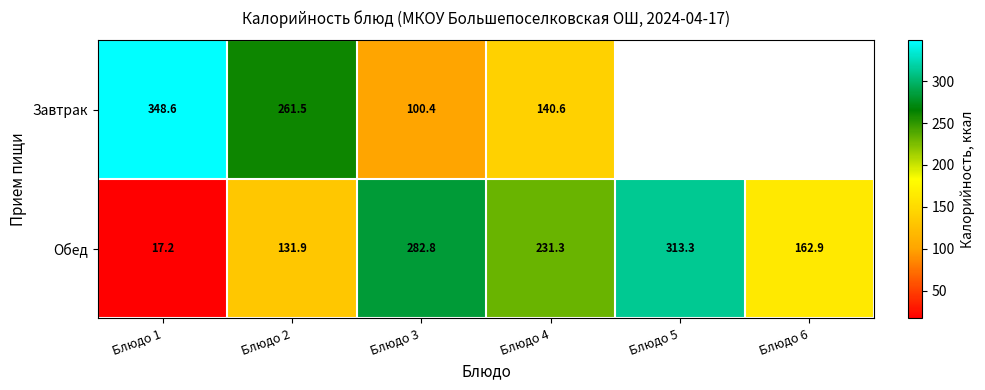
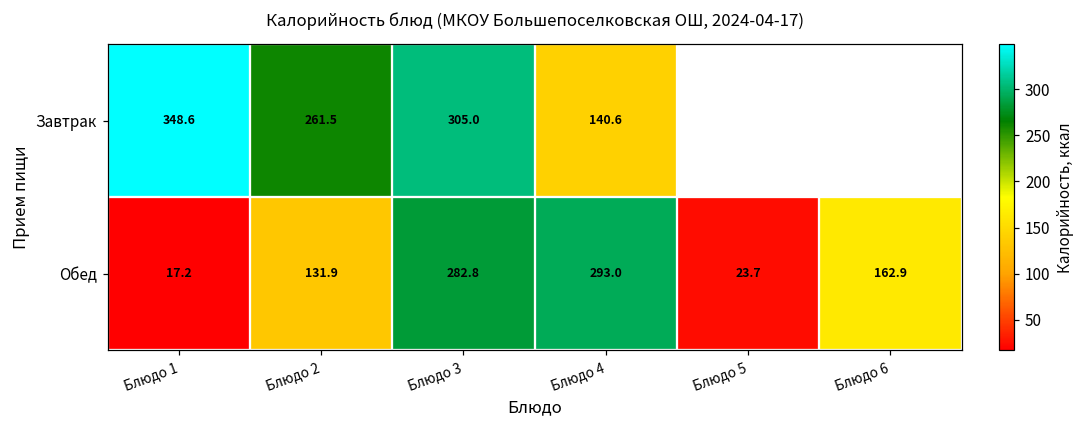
  {
    "Завтрак": {
      "Блюдо 1": 348.6,
      "Блюдо 2": 261.5,
-     "Блюдо 3": 100.4,
+     "Блюдо 3": 305.0,
      "Блюдо 4": 140.6
    },
    "Обед": {
      "Блюдо 1": 17.2,
      "Блюдо 2": 131.9,
      "Блюдо 3": 282.8,
-     "Блюдо 4": 231.3,
-     "Блюдо 5": 313.3,
+     "Блюдо 4": 293.0,
+     "Блюдо 5": 23.7,
      "Блюдо 6": 162.9
    }
  }
